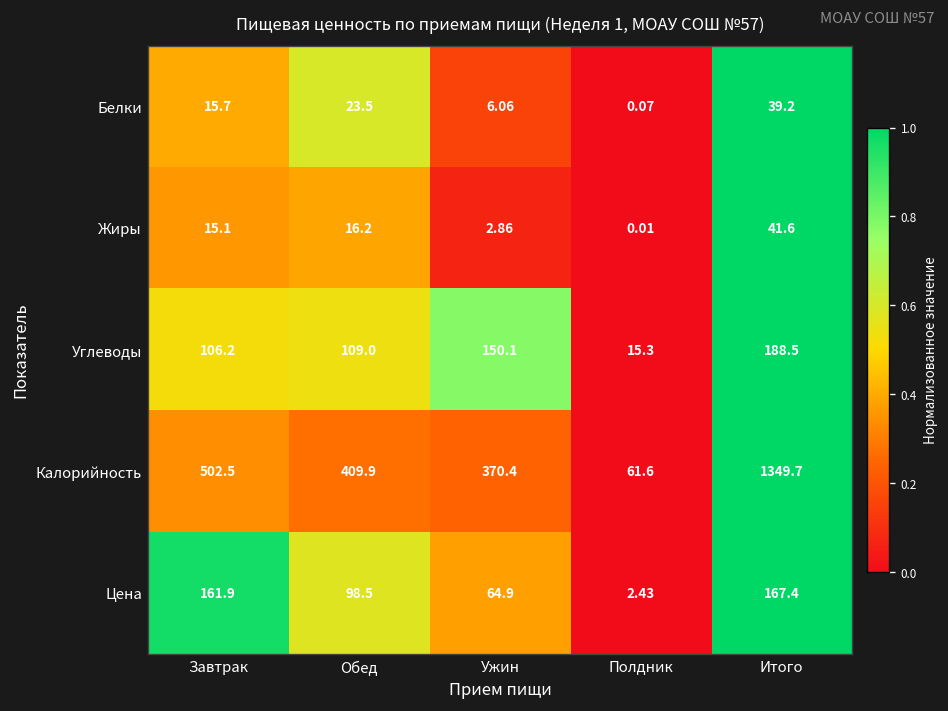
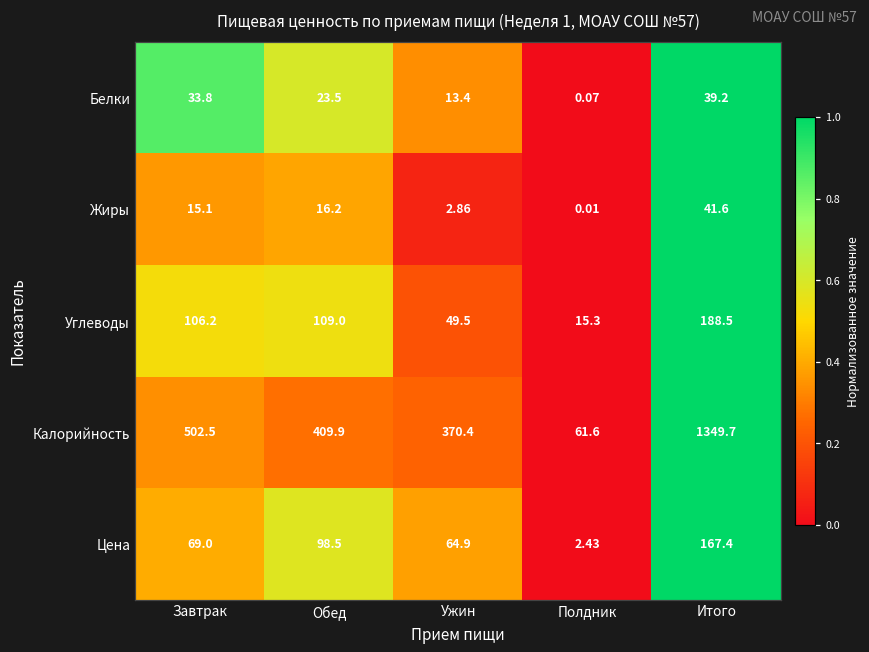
  {
    "Белки": {
-     "Завтрак": 15.7,
+     "Завтрак": 33.8,
      "Обед": 23.5,
-     "Ужин": 6.06,
+     "Ужин": 13.4,
      "Полдник": 0.07,
      "Итого": 39.2
    },
    "Жиры": {
      "Завтрак": 15.1,
      "Обед": 16.2,
      "Ужин": 2.86,
      "Полдник": 0.01,
      "Итого": 41.6
    },
    "Углеводы": {
      "Завтрак": 106.2,
      "Обед": 109.0,
-     "Ужин": 150.1,
+     "Ужин": 49.5,
      "Полдник": 15.3,
      "Итого": 188.5
    },
    "Калорийность": {
      "Завтрак": 502.5,
      "Обед": 409.9,
      "Ужин": 370.4,
      "Полдник": 61.6,
      "Итого": 1349.7
    },
    "Цена": {
-     "Завтрак": 161.9,
+     "Завтрак": 69.0,
      "Обед": 98.5,
      "Ужин": 64.9,
      "Полдник": 2.43,
      "Итого": 167.4
    }
  }
